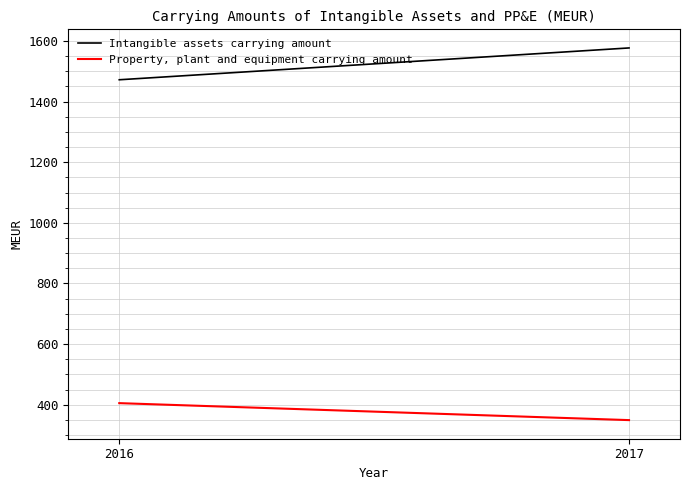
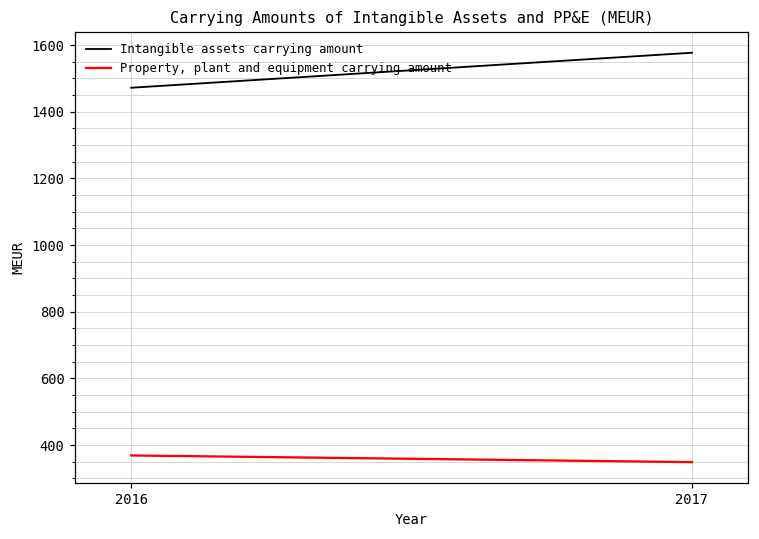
  {
    "Intangible assets carrying amount": {
      "2016": 1470,
      "2017": 1580
    },
    "Property, plant and equipment carrying amount": {
-     "2016": 410,
+     "2016": 370,
      "2017": 350
    }
  }
